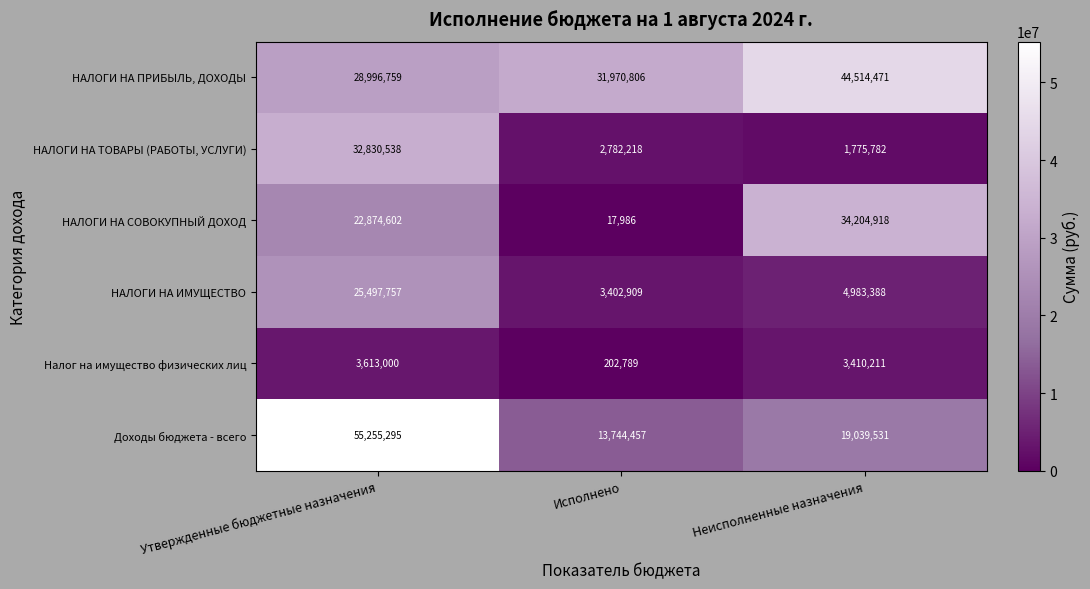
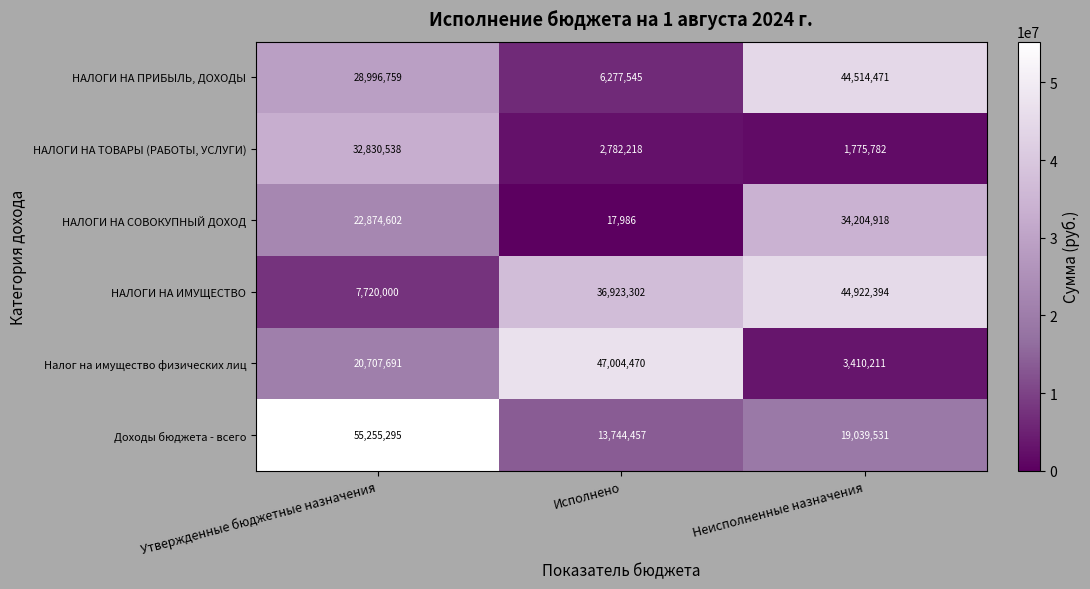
  {
    "НАЛОГИ НА ПРИБЫЛЬ, ДОХОДЫ": {
      "Утвержденные бюджетные назначения": "28,996,759",
-     "Исполнено": "31,970,806",
+     "Исполнено": "6,277,545",
      "Неисполненные назначения": "44,514,471"
    },
    "НАЛОГИ НА ТОВАРЫ (РАБОТЫ, УСЛУГИ)": {
      "Утвержденные бюджетные назначения": "32,830,538",
      "Исполнено": "2,782,218",
      "Неисполненные назначения": "1,775,782"
    },
    "НАЛОГИ НА СОВОКУПНЫЙ ДОХОД": {
      "Утвержденные бюджетные назначения": "22,874,602",
      "Исполнено": "17,986",
      "Неисполненные назначения": "34,204,918"
    },
    "НАЛОГИ НА ИМУЩЕСТВО": {
-     "Утвержденные бюджетные назначения": "25,497,757",
-     "Исполнено": "3,402,909",
-     "Неисполненные назначения": "4,983,388"
+     "Утвержденные бюджетные назначения": "7,720,000",
+     "Исполнено": "36,923,302",
+     "Неисполненные назначения": "44,922,394"
    },
    "Налог на имущество физических лиц": {
-     "Утвержденные бюджетные назначения": "3,613,000",
-     "Исполнено": "202,789",
+     "Утвержденные бюджетные назначения": "20,707,691",
+     "Исполнено": "47,004,470",
      "Неисполненные назначения": "3,410,211"
    },
    "Доходы бюджета - всего": {
      "Утвержденные бюджетные назначения": "55,255,295",
      "Исполнено": "13,744,457",
      "Неисполненные назначения": "19,039,531"
    }
  }
